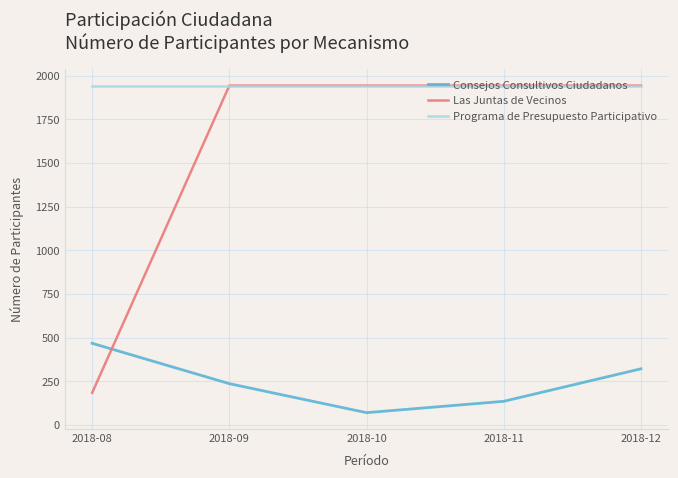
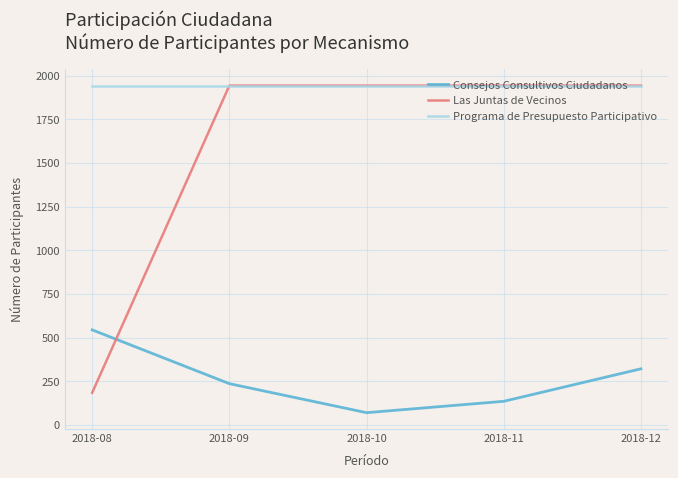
  {
    "Consejos Consultivos Ciudadanos": {
-     "2018-08": 470,
+     "2018-08": 550,
      "2018-09": 240,
      "2018-10": 70,
      "2018-11": 140,
      "2018-12": 320
    },
    "Las Juntas de Vecinos": {
      "2018-08": 190
    },
    "Programa de Presupuesto Participativo": {
      "2018-08": 1940
    }
  }
